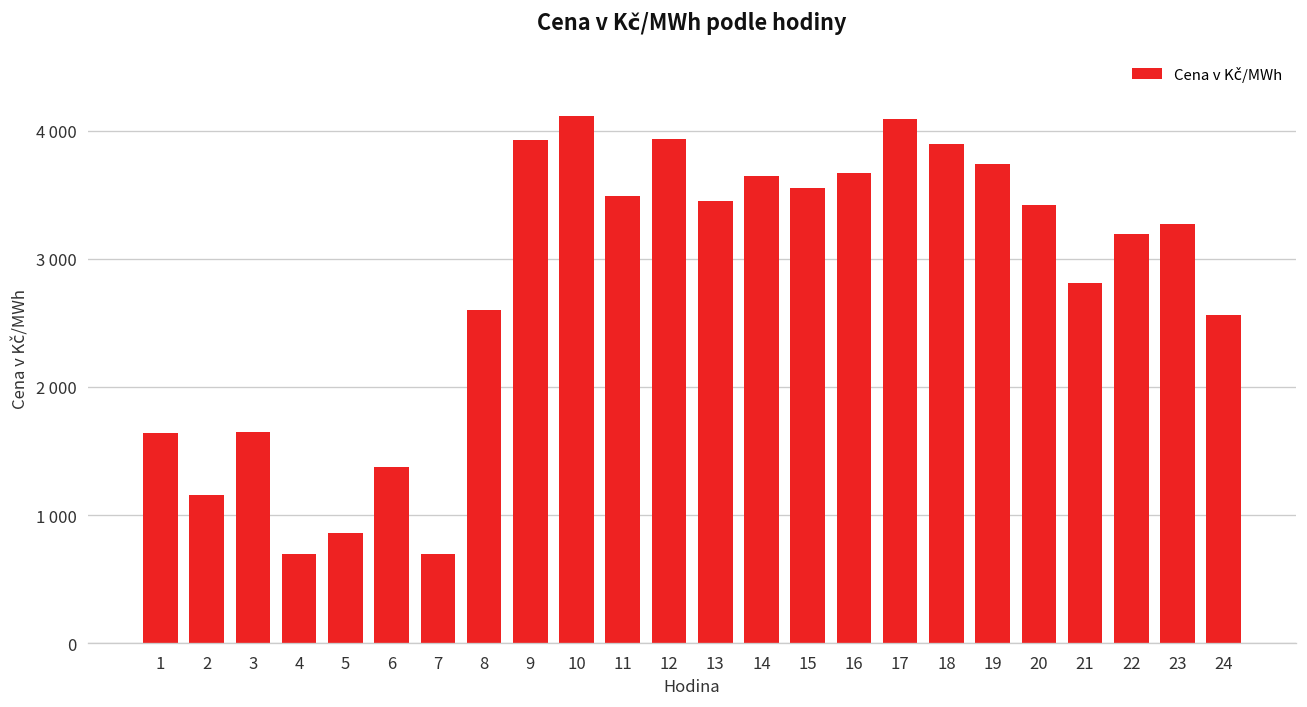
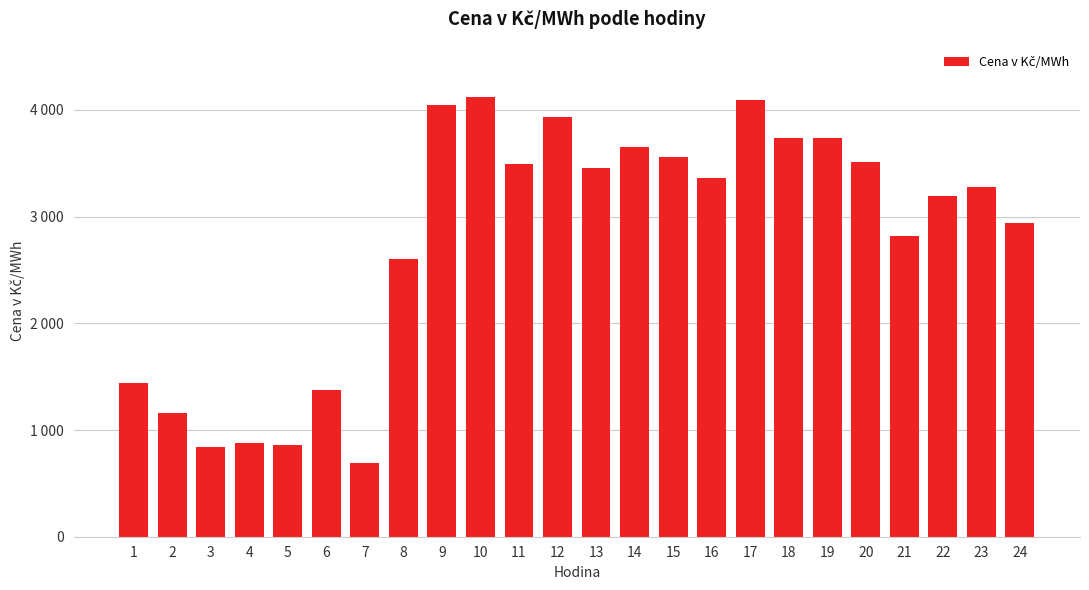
  {
-   "1": 1640,
+   "1": 1440,
    "2": 1160,
-   "3": 1650,
-   "4": 700,
+   "3": 840,
+   "4": 880,
    "5": 860,
    "6": 1380,
    "7": 690,
    "8": 2600,
-   "9": 3930,
+   "9": 4050,
    "10": 4120,
    "11": 3490,
    "12": 3940,
    "13": 3450,
    "14": 3650,
    "15": 3550,
-   "16": 3670,
+   "16": 3360,
    "17": 4090,
-   "18": 3900,
+   "18": 3740,
    "19": 3740,
-   "20": 3420,
+   "20": 3510,
    "21": 2810,
    "22": 3190,
    "23": 3270,
-   "24": 2560
+   "24": 2940
  }
